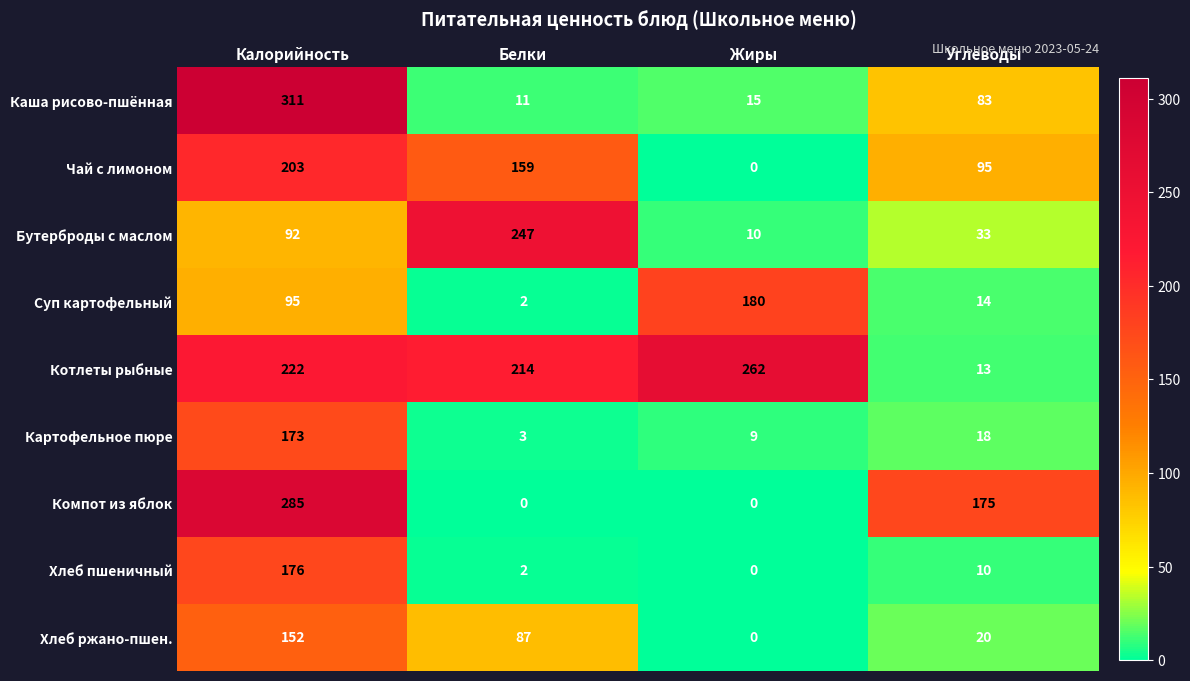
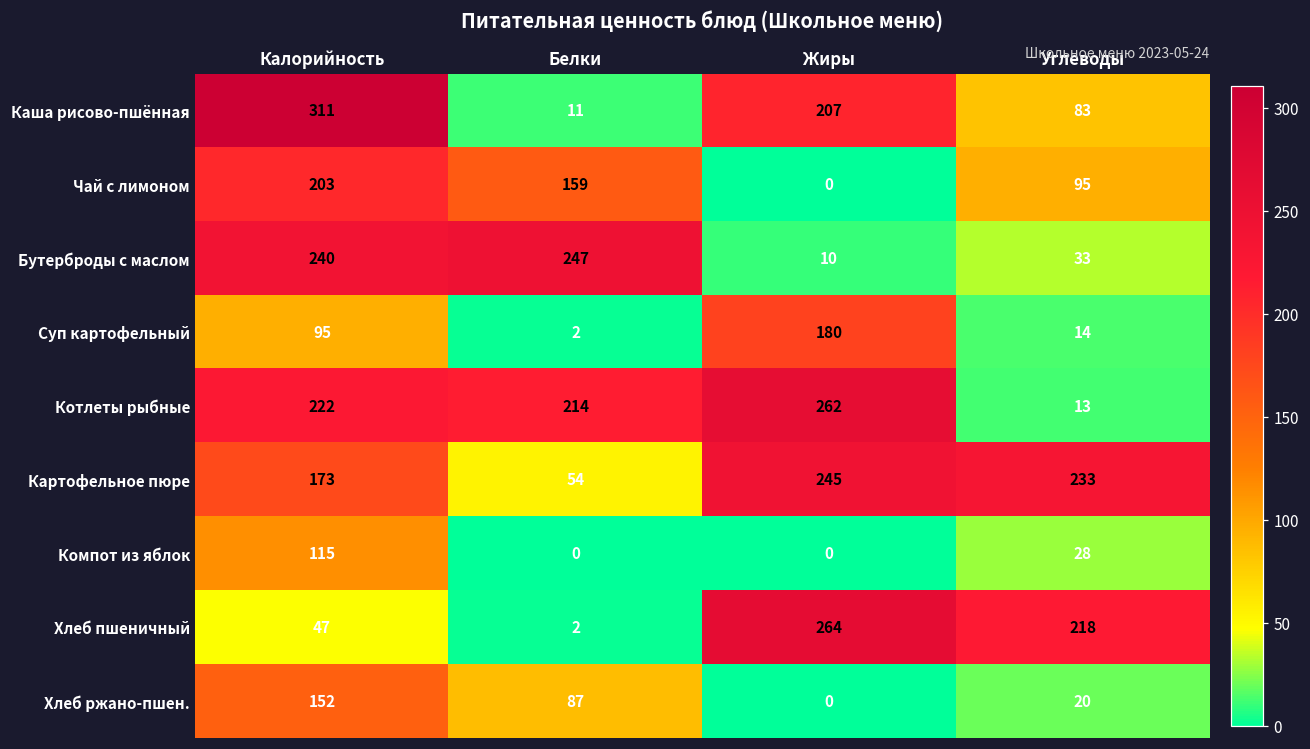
  {
    "Каша рисово-пшённая": {
      "Калорийность": 311,
      "Белки": 11,
-     "Жиры": 15,
+     "Жиры": 207,
      "Углеводы": 83
    },
    "Чай с лимоном": {
      "Калорийность": 203,
      "Белки": 159,
      "Жиры": 0,
      "Углеводы": 95
    },
    "Бутерброды с маслом": {
-     "Калорийность": 92,
+     "Калорийность": 240,
      "Белки": 247,
      "Жиры": 10,
      "Углеводы": 33
    },
    "Суп картофельный": {
      "Калорийность": 95,
      "Белки": 2,
      "Жиры": 180,
      "Углеводы": 14
    },
    "Котлеты рыбные": {
      "Калорийность": 222,
      "Белки": 214,
      "Жиры": 262,
      "Углеводы": 13
    },
    "Картофельное пюре": {
      "Калорийность": 173,
-     "Белки": 3,
-     "Жиры": 9,
-     "Углеводы": 18
+     "Белки": 54,
+     "Жиры": 245,
+     "Углеводы": 233
    },
    "Компот из яблок": {
-     "Калорийность": 285,
+     "Калорийность": 115,
      "Белки": 0,
      "Жиры": 0,
-     "Углеводы": 175
+     "Углеводы": 28
    },
    "Хлеб пшеничный": {
-     "Калорийность": 176,
+     "Калорийность": 47,
      "Белки": 2,
-     "Жиры": 0,
-     "Углеводы": 10
+     "Жиры": 264,
+     "Углеводы": 218
    },
    "Хлеб ржано-пшен.": {
      "Калорийность": 152,
      "Белки": 87,
      "Жиры": 0,
      "Углеводы": 20
    }
  }
